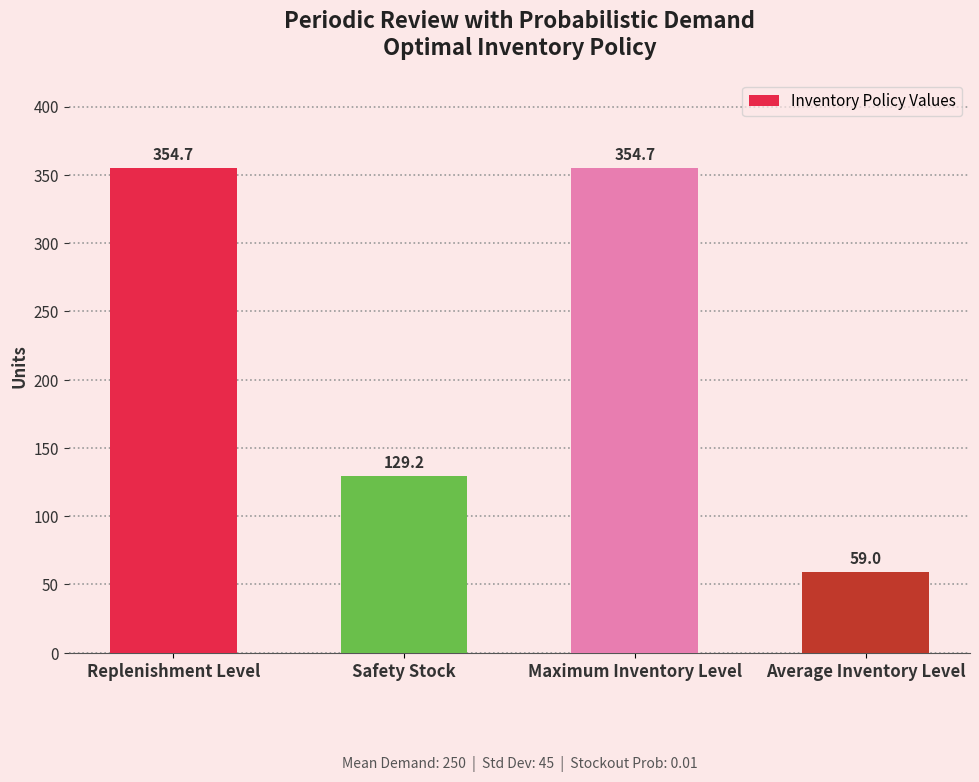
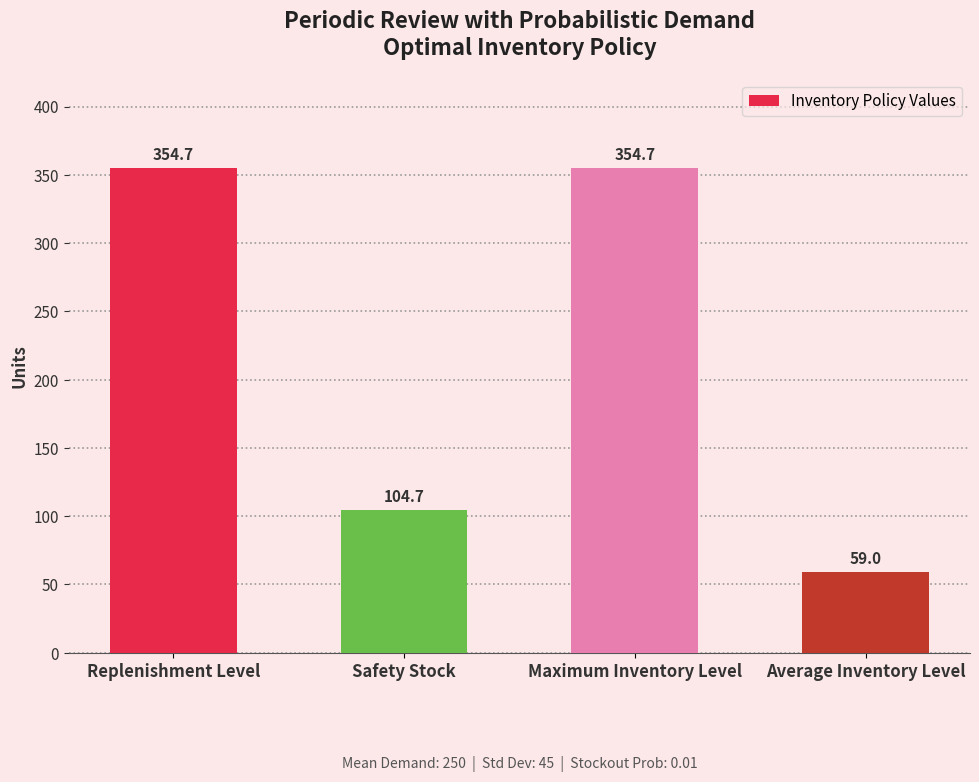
  {
    "Replenishment Level": 354.7,
-   "Safety Stock": 129.2,
+   "Safety Stock": 104.7,
    "Maximum Inventory Level": 354.7,
    "Average Inventory Level": 59.0
  }
